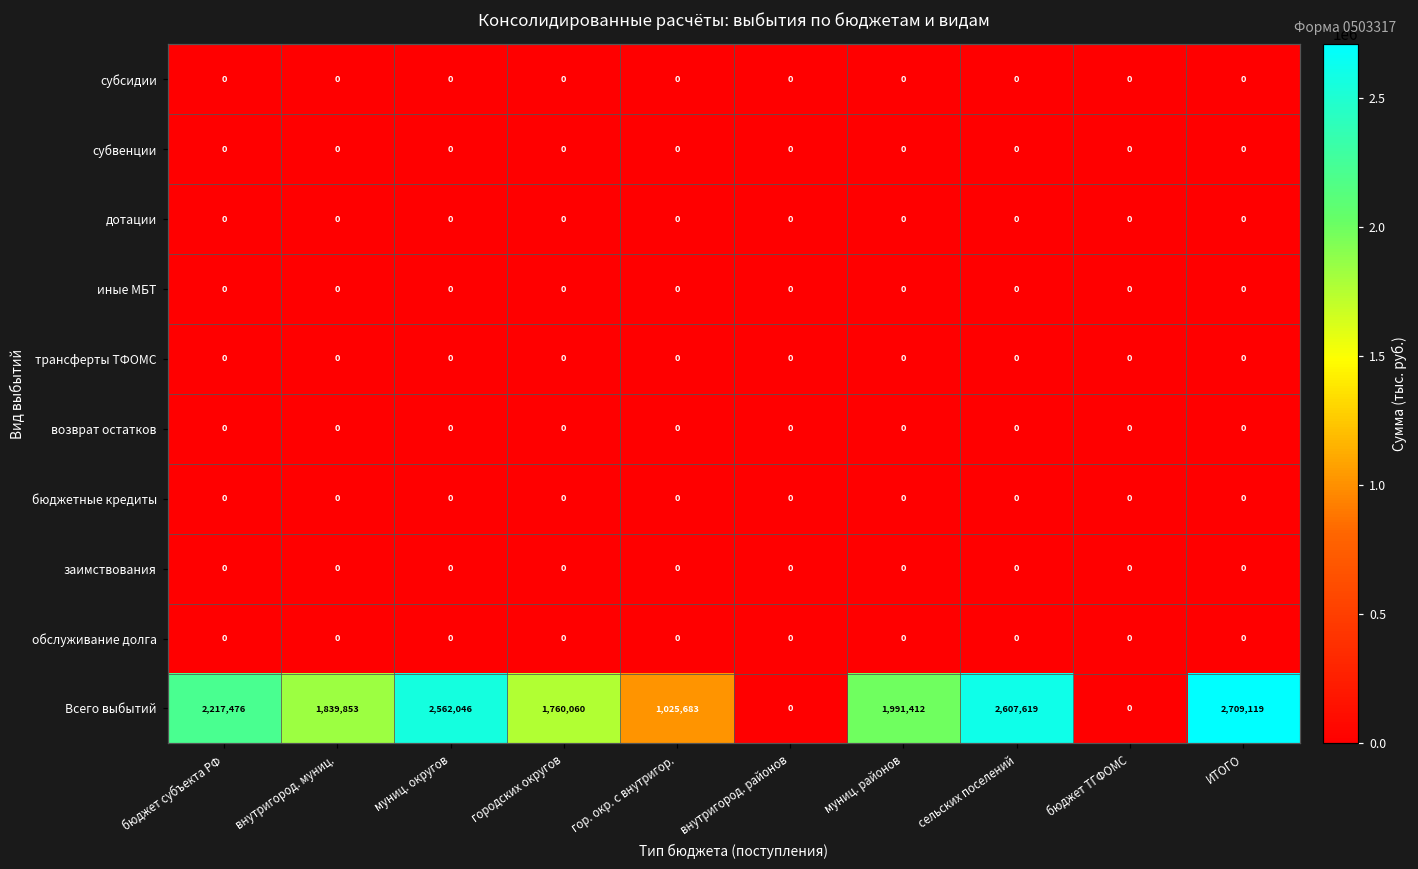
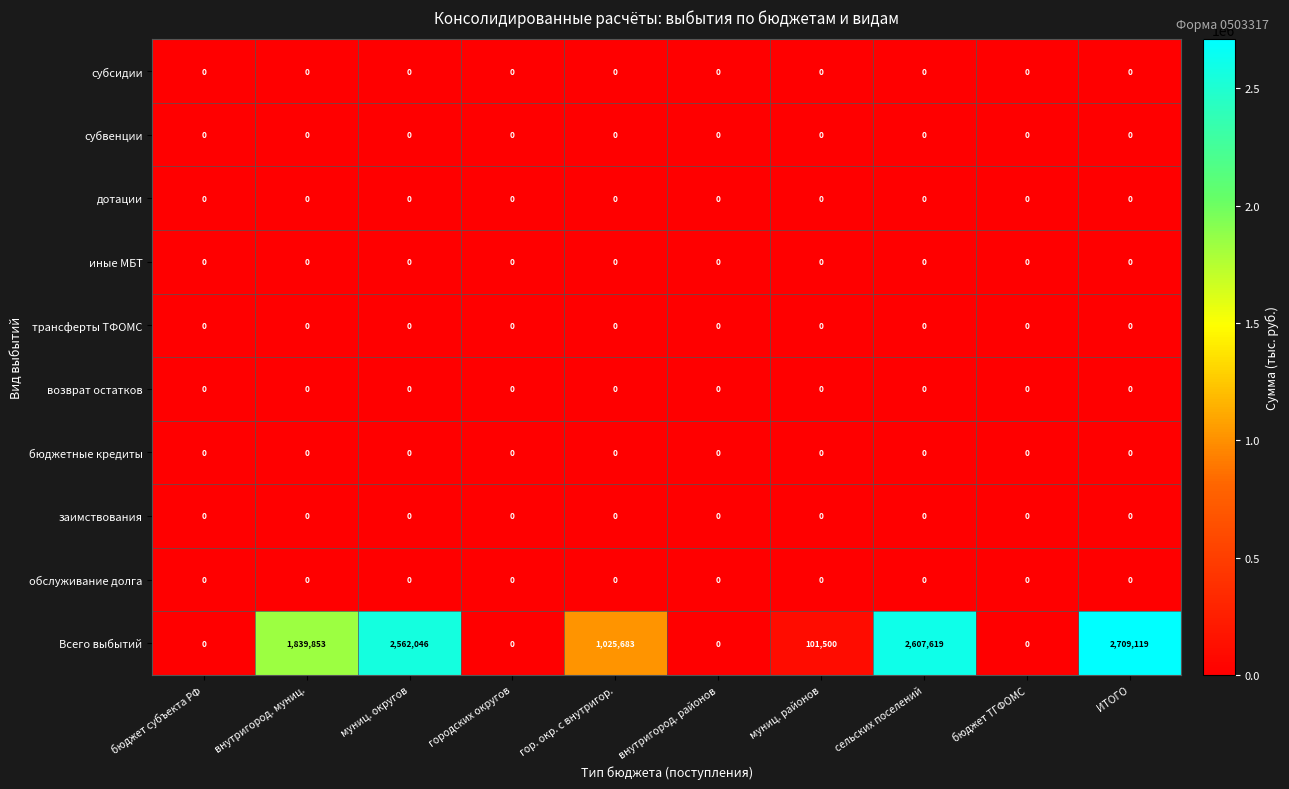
  {
    "субсидии": {
      "бюджет субъекта РФ": "0",
      "внутригород. муниц.": "0",
      "муниц. округов": "0",
      "городских округов": "0",
      "гор. окр. с внутригор.": "0",
      "внутригород. районов": "0",
      "муниц. районов": "0",
      "сельских поселений": "0",
      "бюджет ТГФОМС": "0",
      "ИТОГО": "0"
    },
    "субвенции": {
      "бюджет субъекта РФ": "0",
      "внутригород. муниц.": "0",
      "муниц. округов": "0",
      "городских округов": "0",
      "гор. окр. с внутригор.": "0",
      "внутригород. районов": "0",
      "муниц. районов": "0",
      "сельских поселений": "0",
      "бюджет ТГФОМС": "0",
      "ИТОГО": "0"
    },
    "дотации": {
      "бюджет субъекта РФ": "0",
      "внутригород. муниц.": "0",
      "муниц. округов": "0",
      "городских округов": "0",
      "гор. окр. с внутригор.": "0",
      "внутригород. районов": "0",
      "муниц. районов": "0",
      "сельских поселений": "0",
      "бюджет ТГФОМС": "0",
      "ИТОГО": "0"
    },
    "иные МБТ": {
      "бюджет субъекта РФ": "0",
      "внутригород. муниц.": "0",
      "муниц. округов": "0",
      "городских округов": "0",
      "гор. окр. с внутригор.": "0",
      "внутригород. районов": "0",
      "муниц. районов": "0",
      "сельских поселений": "0",
      "бюджет ТГФОМС": "0",
      "ИТОГО": "0"
    },
    "трансферты ТФОМС": {
      "бюджет субъекта РФ": "0",
      "внутригород. муниц.": "0",
      "муниц. округов": "0",
      "городских округов": "0",
      "гор. окр. с внутригор.": "0",
      "внутригород. районов": "0",
      "муниц. районов": "0",
      "сельских поселений": "0",
      "бюджет ТГФОМС": "0",
      "ИТОГО": "0"
    },
    "возврат остатков": {
      "бюджет субъекта РФ": "0",
      "внутригород. муниц.": "0",
      "муниц. округов": "0",
      "городских округов": "0",
      "гор. окр. с внутригор.": "0",
      "внутригород. районов": "0",
      "муниц. районов": "0",
      "сельских поселений": "0",
      "бюджет ТГФОМС": "0",
      "ИТОГО": "0"
    },
    "бюджетные кредиты": {
      "бюджет субъекта РФ": "0",
      "внутригород. муниц.": "0",
      "муниц. округов": "0",
      "городских округов": "0",
      "гор. окр. с внутригор.": "0",
      "внутригород. районов": "0",
      "муниц. районов": "0",
      "сельских поселений": "0",
      "бюджет ТГФОМС": "0",
      "ИТОГО": "0"
    },
    "заимствования": {
      "бюджет субъекта РФ": "0",
      "внутригород. муниц.": "0",
      "муниц. округов": "0",
      "городских округов": "0",
      "гор. окр. с внутригор.": "0",
      "внутригород. районов": "0",
      "муниц. районов": "0",
      "сельских поселений": "0",
      "бюджет ТГФОМС": "0",
      "ИТОГО": "0"
    },
    "обслуживание долга": {
      "бюджет субъекта РФ": "0",
      "внутригород. муниц.": "0",
      "муниц. округов": "0",
      "городских округов": "0",
      "гор. окр. с внутригор.": "0",
      "внутригород. районов": "0",
      "муниц. районов": "0",
      "сельских поселений": "0",
      "бюджет ТГФОМС": "0",
      "ИТОГО": "0"
    },
    "Всего выбытий": {
-     "бюджет субъекта РФ": "2,217,476",
+     "бюджет субъекта РФ": "0",
      "внутригород. муниц.": "1,839,853",
      "муниц. округов": "2,562,046",
-     "городских округов": "1,760,060",
+     "городских округов": "0",
      "гор. окр. с внутригор.": "1,025,683",
      "внутригород. районов": "0",
-     "муниц. районов": "1,991,412",
+     "муниц. районов": "101,500",
      "сельских поселений": "2,607,619",
      "бюджет ТГФОМС": "0",
      "ИТОГО": "2,709,119"
    }
  }
